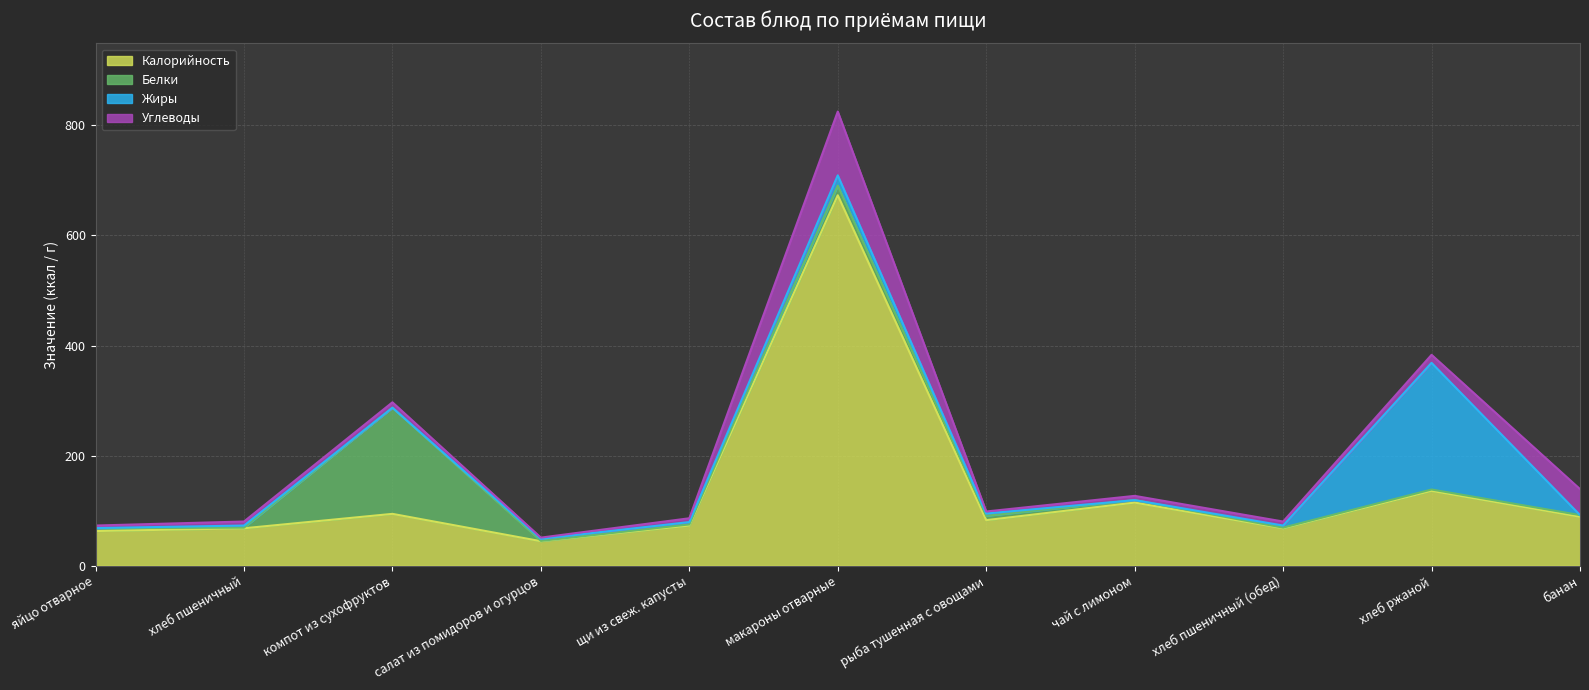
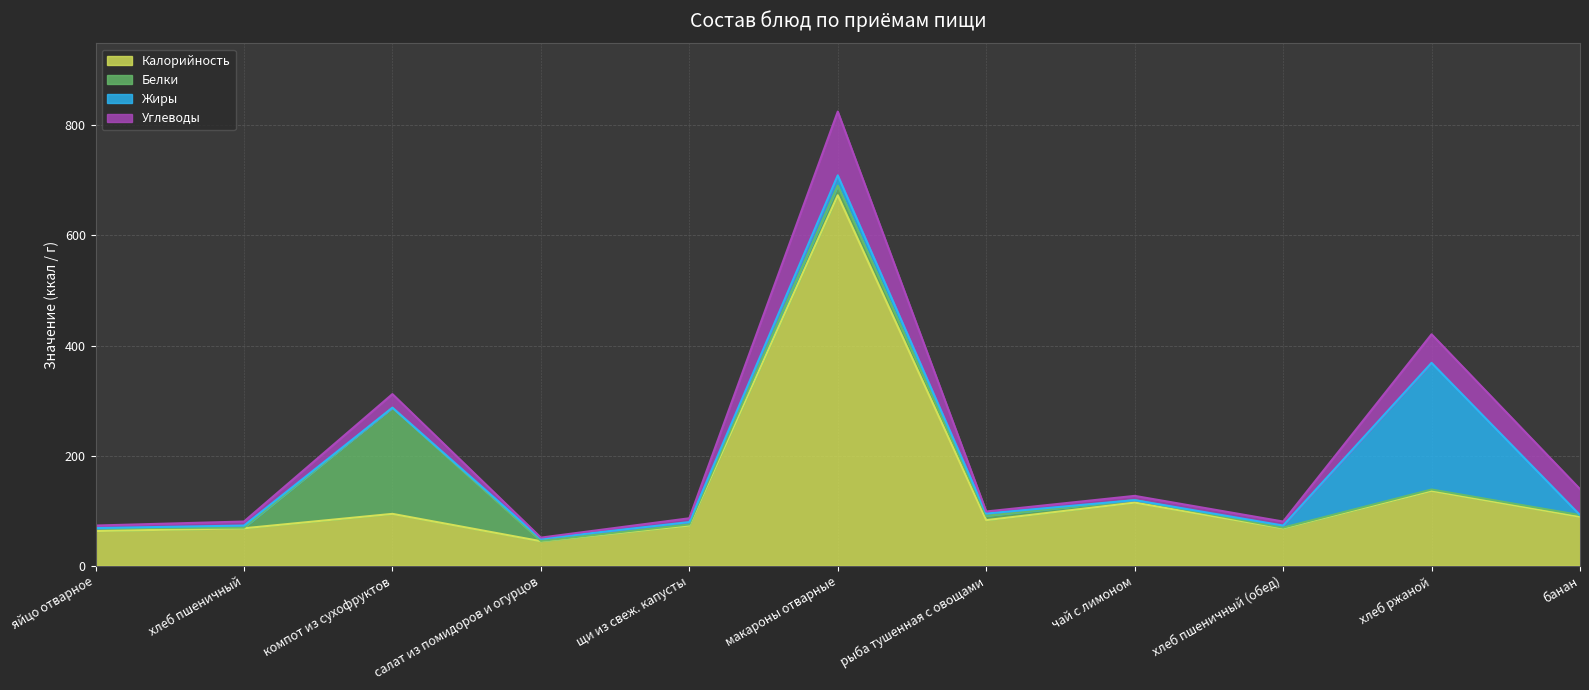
  {
    "Калорийность": {
      "яйцо отварное": 60,
      "компот из сухофруктов": 90,
      "макароны отварные": 670,
      "рыба тушенная с овощами": 80
    },
    "Белки": {
      "макароны отварные": 20
    },
    "Жиры": {
      "макароны отварные": 20,
      "хлеб ржаной": 230
    },
    "Углеводы": {
      "яйцо отварное": 0,
      "хлеб пшеничный": 10,
-     "компот из сухофруктов": 10,
+     "компот из сухофруктов": 20,
      "щи из свеж. капусты": 10,
      "макароны отварные": 120,
      "чай с лимоном": 10,
      "хлеб пшеничный (обед)": 10,
-     "хлеб ржаной": 10,
+     "хлеб ржаной": 50,
      "банан": 50
    }
  }
